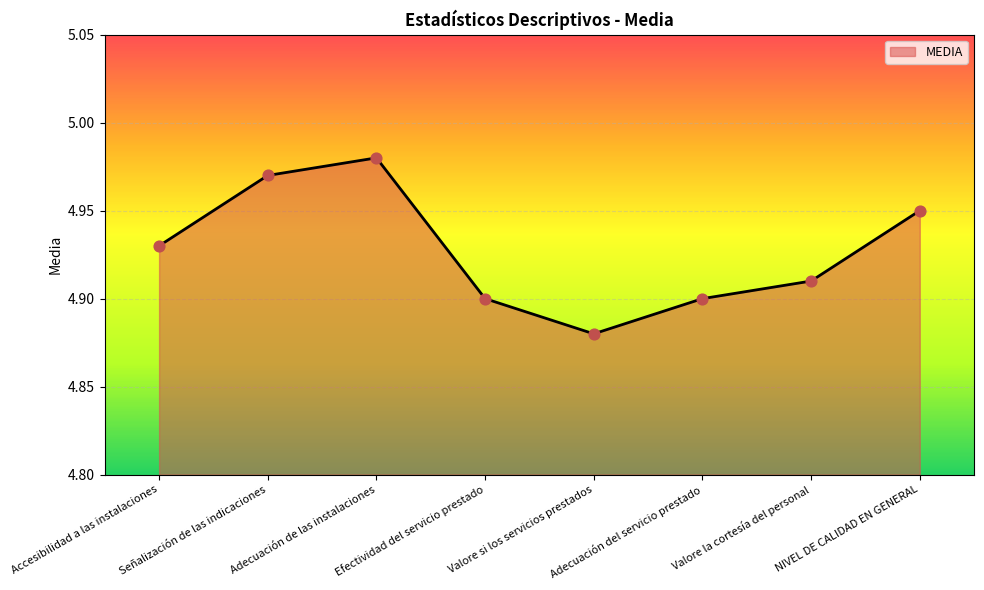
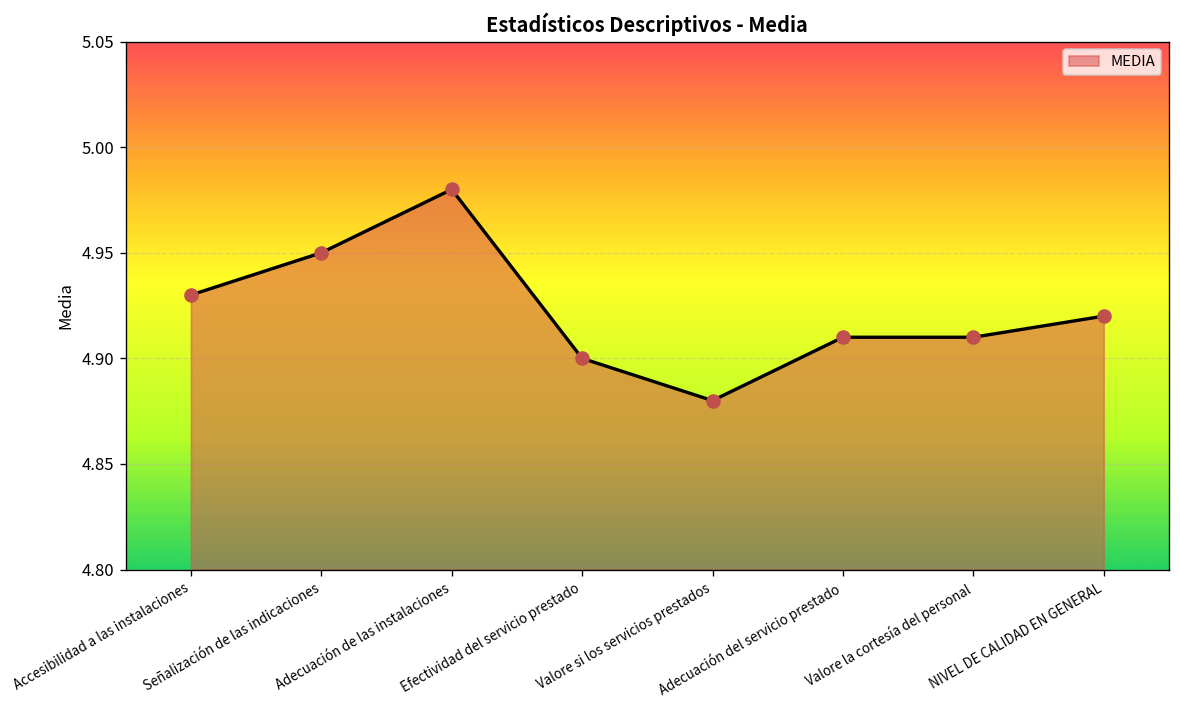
  {
    "Accesibilidad a las instalaciones": 4.93,
-   "Señalización de las indicaciones": 4.97,
+   "Señalización de las indicaciones": 4.95,
    "Adecuación de las instalaciones": 4.98,
    "Efectividad del servicio prestado": 4.90,
    "Valore si los servicios prestados": 4.88,
-   "Adecuación del servicio prestado": 4.90,
+   "Adecuación del servicio prestado": 4.91,
    "Valore la cortesía del personal": 4.91,
-   "NIVEL DE CALIDAD EN GENERAL": 4.95
+   "NIVEL DE CALIDAD EN GENERAL": 4.92
  }
